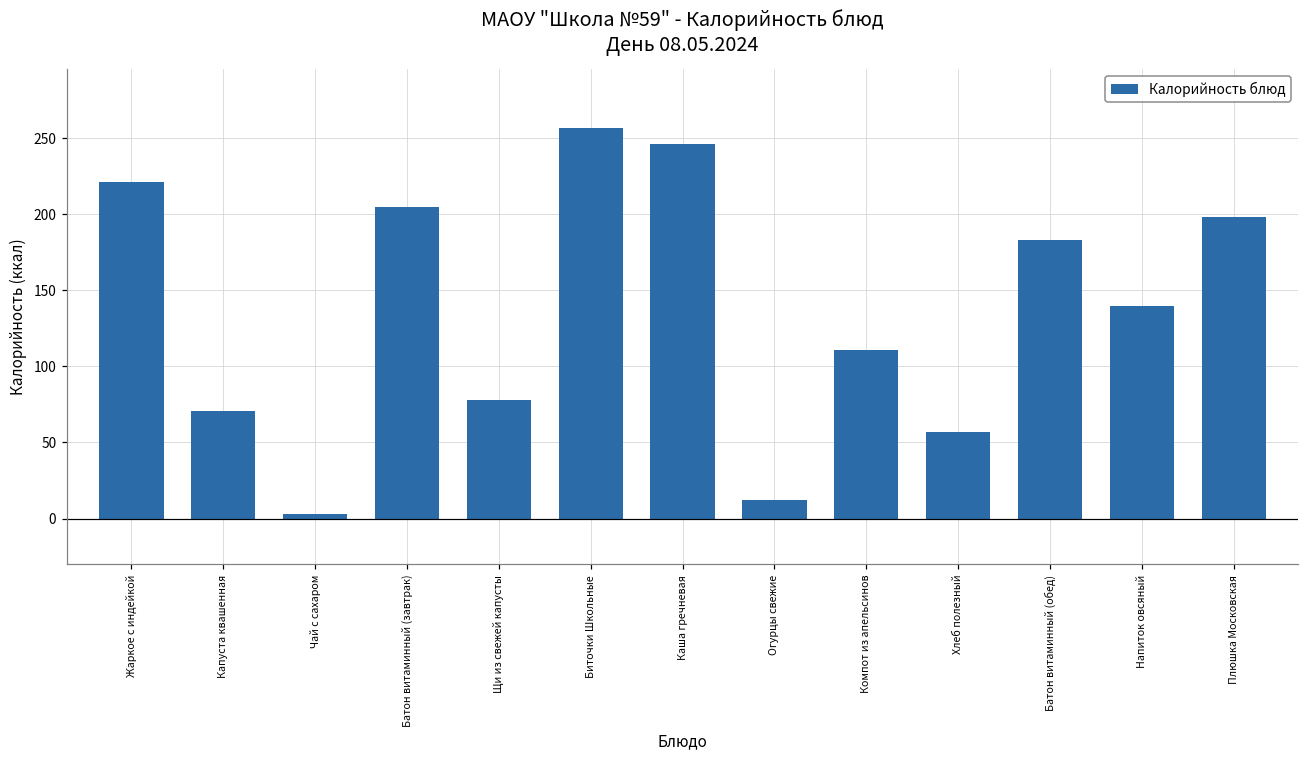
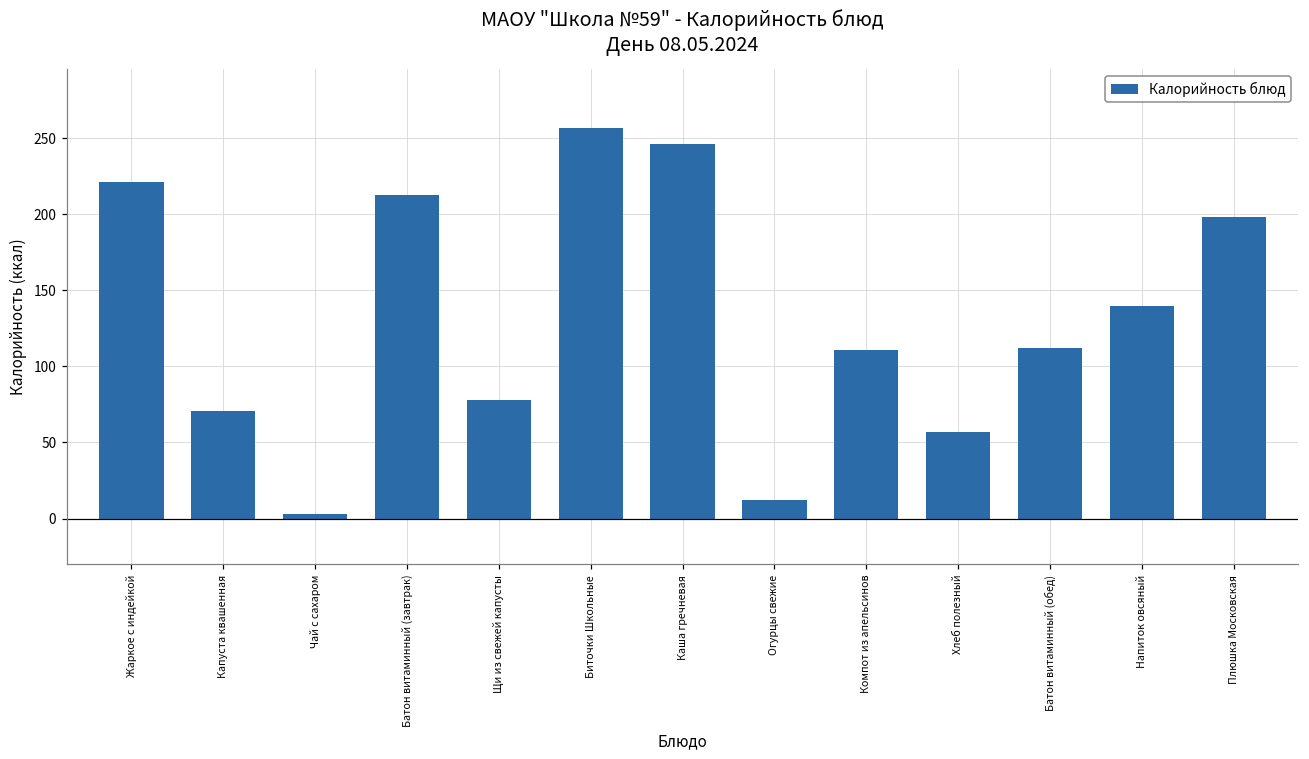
  {
    "Жаркое с индейкой": 221,
    "Капуста квашенная": 71,
    "Чай с сахаром": 3,
-   "Батон витаминный (завтрак)": 205,
+   "Батон витаминный (завтрак)": 213,
    "Щи из свежей капусты": 78,
    "Биточки Школьные": 257,
    "Каша гречневая": 246,
    "Огурцы свежие": 12,
    "Компот из апельсинов": 111,
    "Хлеб полезный": 57,
-   "Батон витаминный (обед)": 183,
+   "Батон витаминный (обед)": 112,
    "Напиток овсяный": 140,
    "Плюшка Московская": 198
  }
